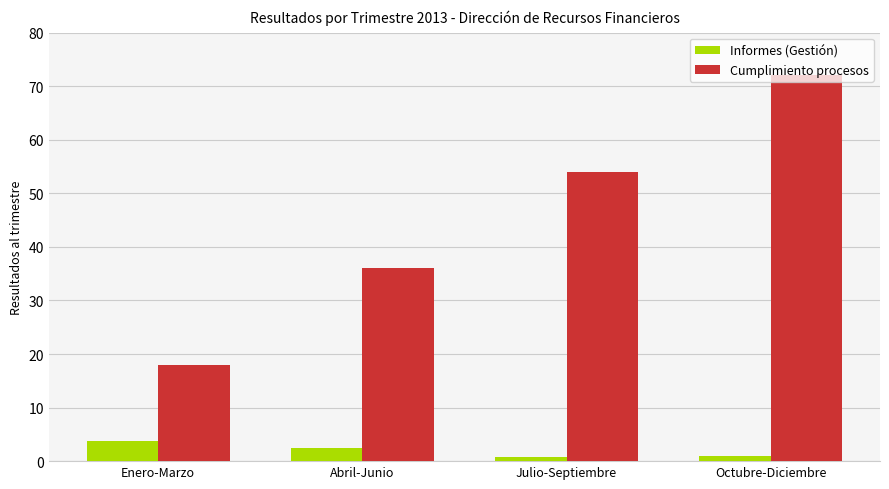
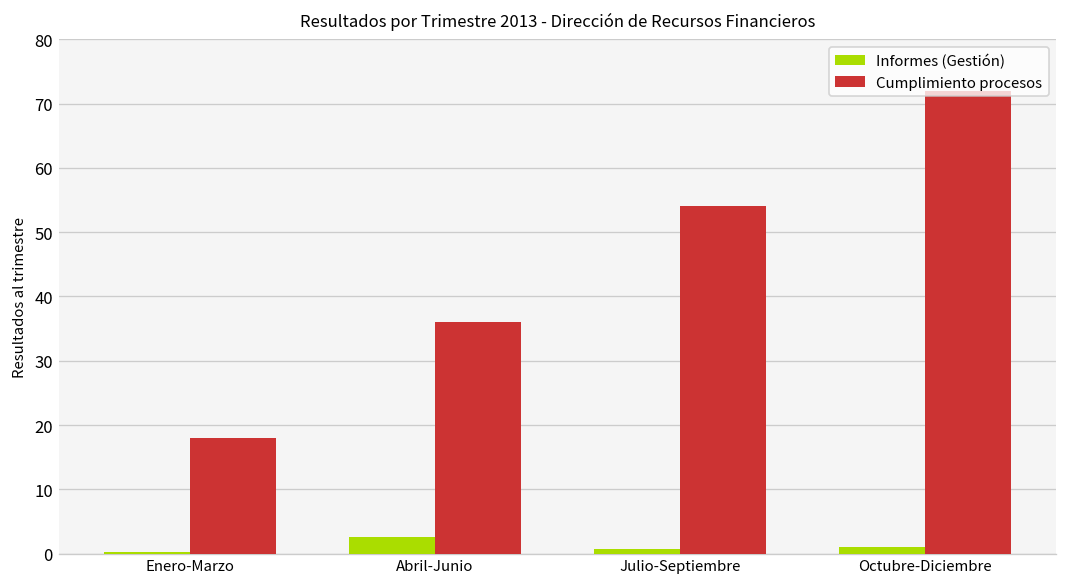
  {
    "Informes (Gestión)": {
-     "Enero-Marzo": 4,
+     "Enero-Marzo": 0,
      "Abril-Junio": 3,
      "Julio-Septiembre": 1,
      "Octubre-Diciembre": 1
    },
    "Cumplimiento procesos": {
      "Enero-Marzo": 18,
      "Abril-Junio": 36,
      "Julio-Septiembre": 54
    }
  }
